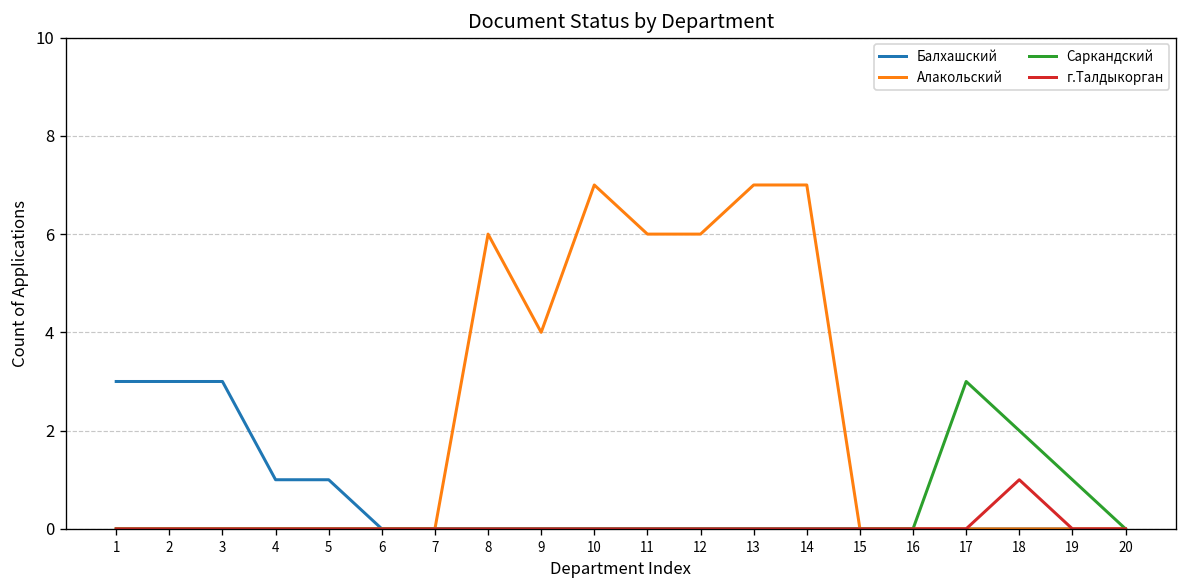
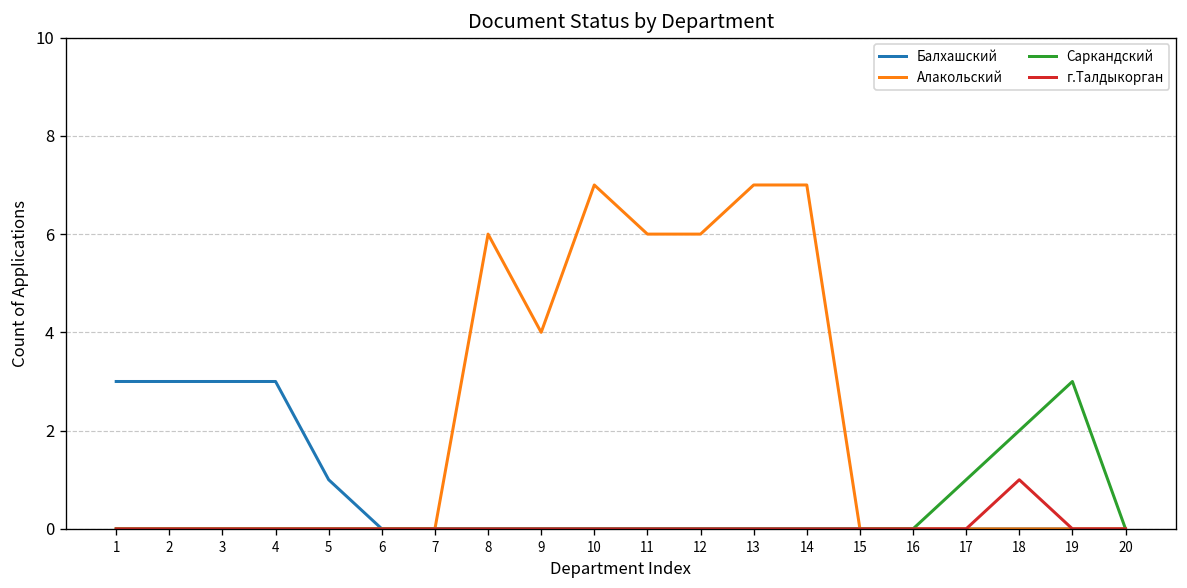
  {
    "Балхашский": {
      "1": 3,
      "2": 3,
      "3": 3,
-     "4": 1,
+     "4": 3,
      "5": 1
    },
    "Алакольский": {
      "8": 6,
      "9": 4,
      "10": 7,
      "11": 6,
      "12": 6,
      "13": 7,
      "14": 7
    },
    "Саркандский": {
-     "17": 3,
+     "17": 1,
      "18": 2,
-     "19": 1
+     "19": 3
    },
    "г.Талдыкорган": {
      "18": 1
    }
  }
